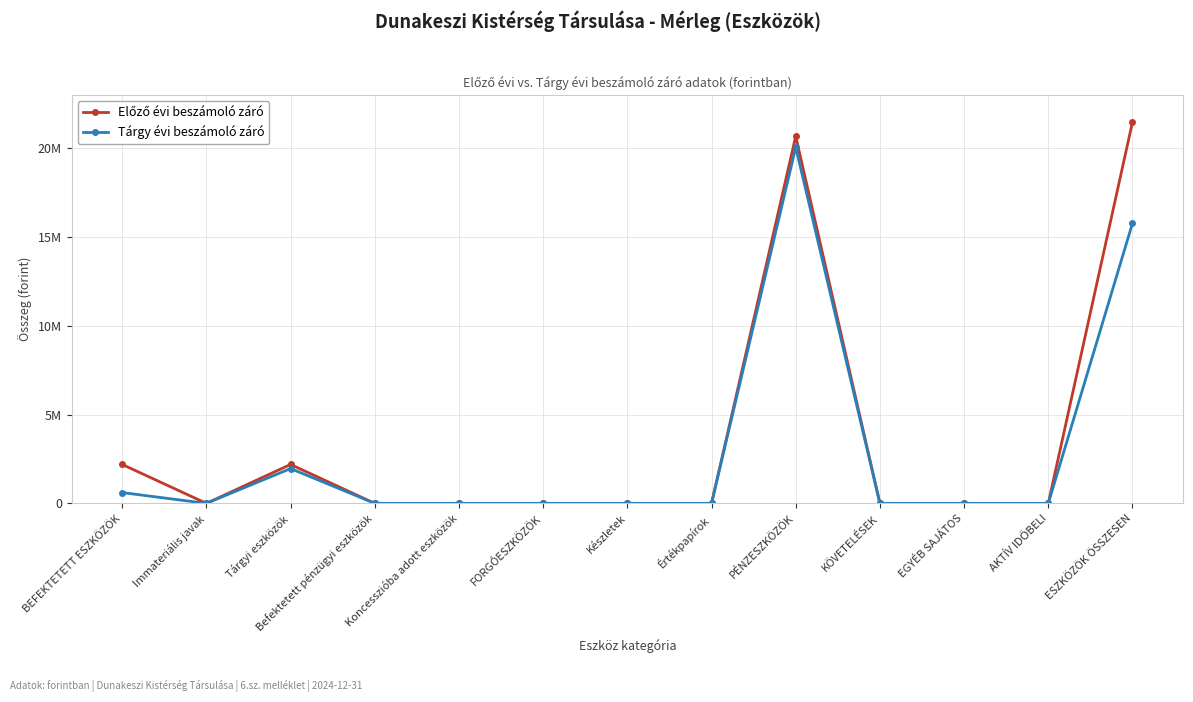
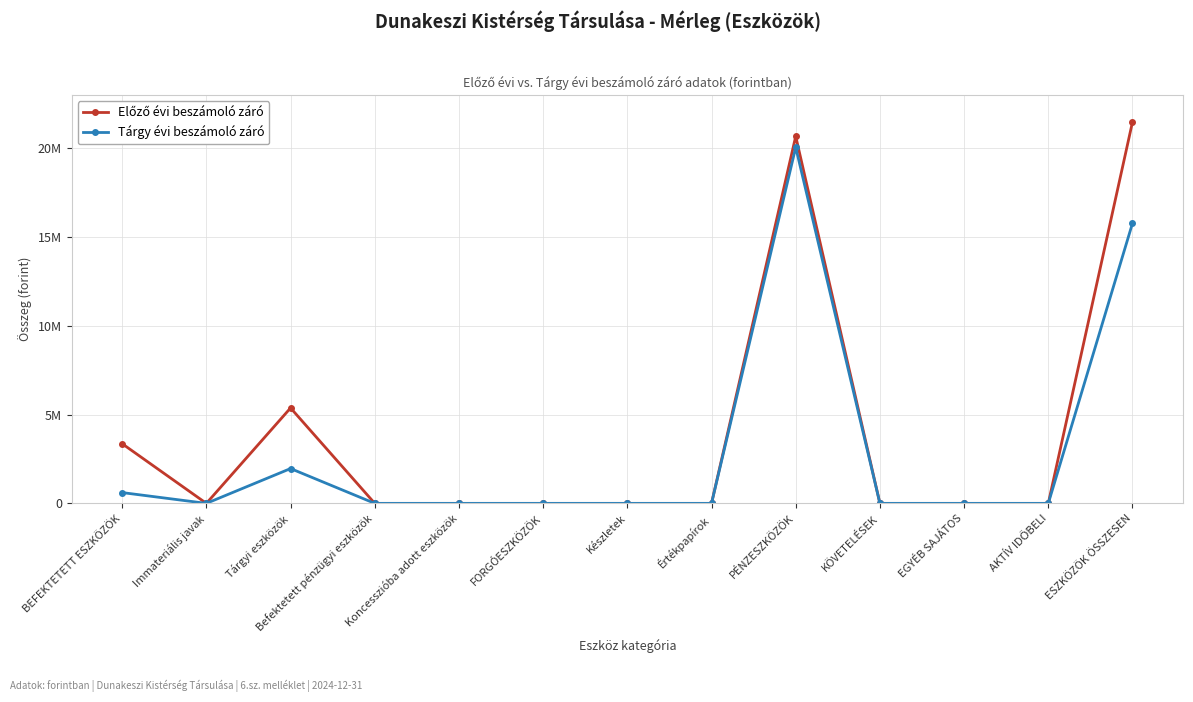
  {
    "Előző évi beszámoló záró": {
-     "BEFEKTETETT ESZKÖZÖK": 2200000,
-     "Tárgyi eszközök": 2200000,
+     "BEFEKTETETT ESZKÖZÖK": 3400000,
+     "Tárgyi eszközök": 5400000,
      "PÉNZESZKÖZÖK": 20700000,
      "ESZKÖZÖK ÖSSZESEN": 21500000
    },
    "Tárgy évi beszámoló záró": {
      "BEFEKTETETT ESZKÖZÖK": 600000,
      "Tárgyi eszközök": 2000000,
      "PÉNZESZKÖZÖK": 20100000,
      "ESZKÖZÖK ÖSSZESEN": 15800000
    }
  }
